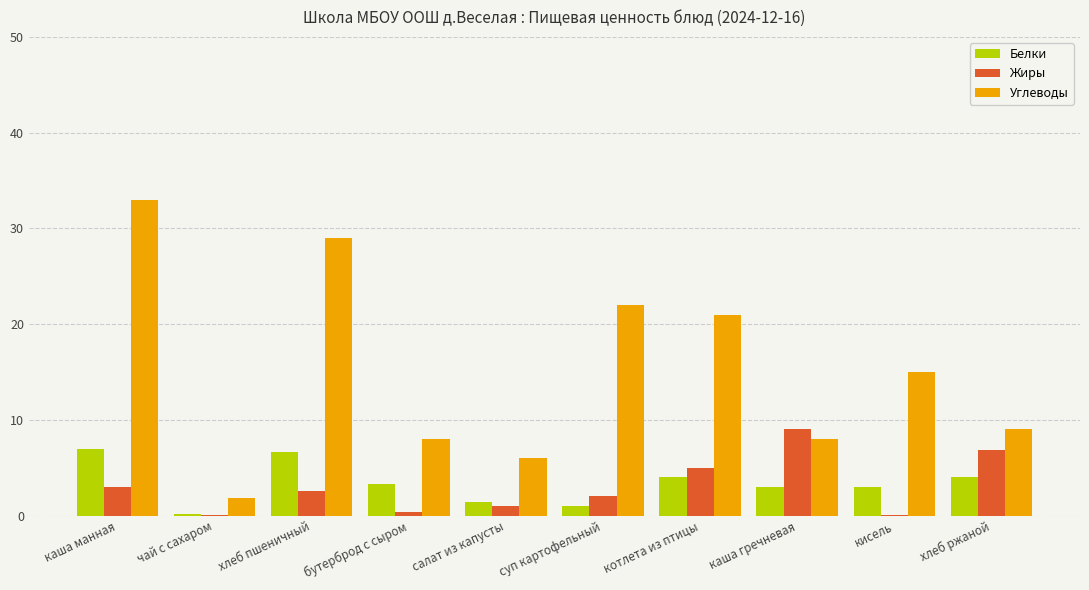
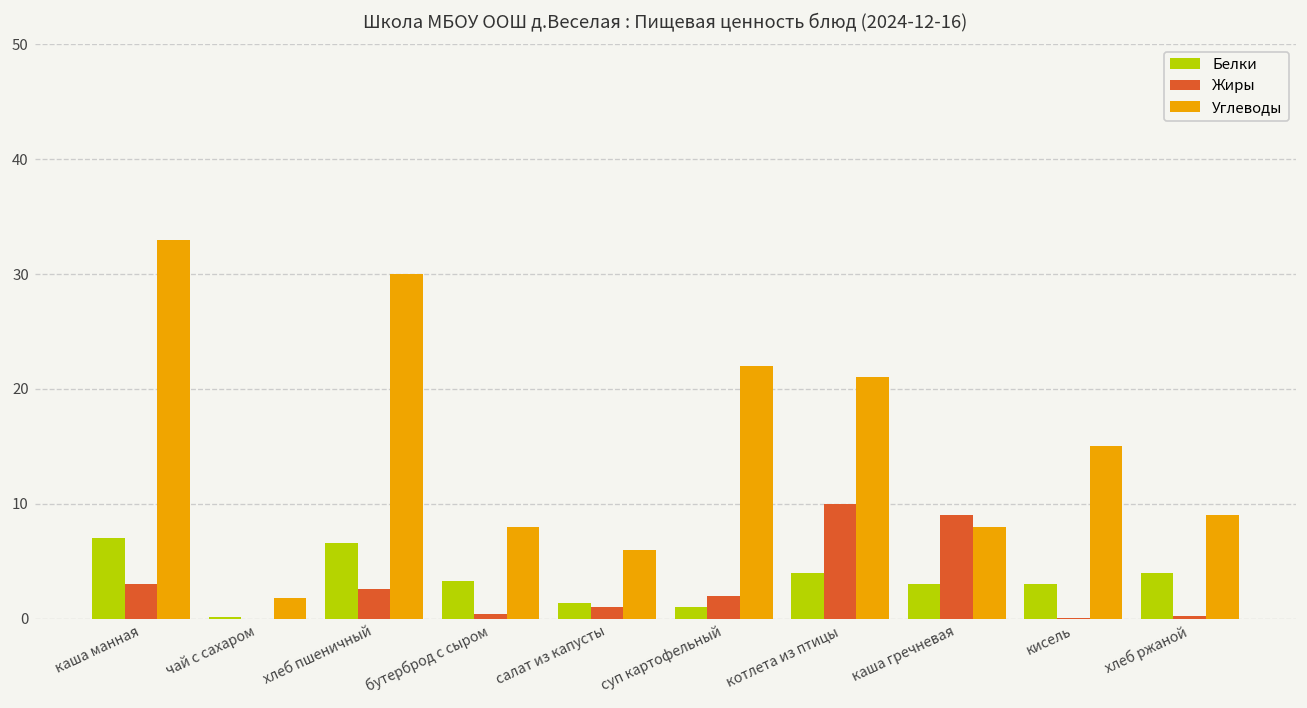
  {
    "Белки": {
      "каша манная": 7,
      "хлеб пшеничный": 7,
      "бутерброд с сыром": 3,
      "салат из капусты": 1,
      "суп картофельный": 1,
      "котлета из птицы": 4,
      "каша гречневая": 3,
      "кисель": 3,
      "хлеб ржаной": 4
    },
    "Жиры": {
      "каша манная": 3,
      "хлеб пшеничный": 3,
      "бутерброд с сыром": 0,
      "салат из капусты": 1,
      "суп картофельный": 2,
-     "котлета из птицы": 5,
+     "котлета из птицы": 10,
      "каша гречневая": 9,
-     "хлеб ржаной": 7
+     "хлеб ржаной": 0
    },
    "Углеводы": {
      "каша манная": 33,
      "чай с сахаром": 2,
-     "хлеб пшеничный": 29,
+     "хлеб пшеничный": 30,
      "бутерброд с сыром": 8,
      "салат из капусты": 6,
      "суп картофельный": 22,
      "котлета из птицы": 21,
      "каша гречневая": 8,
      "кисель": 15,
      "хлеб ржаной": 9
    }
  }
